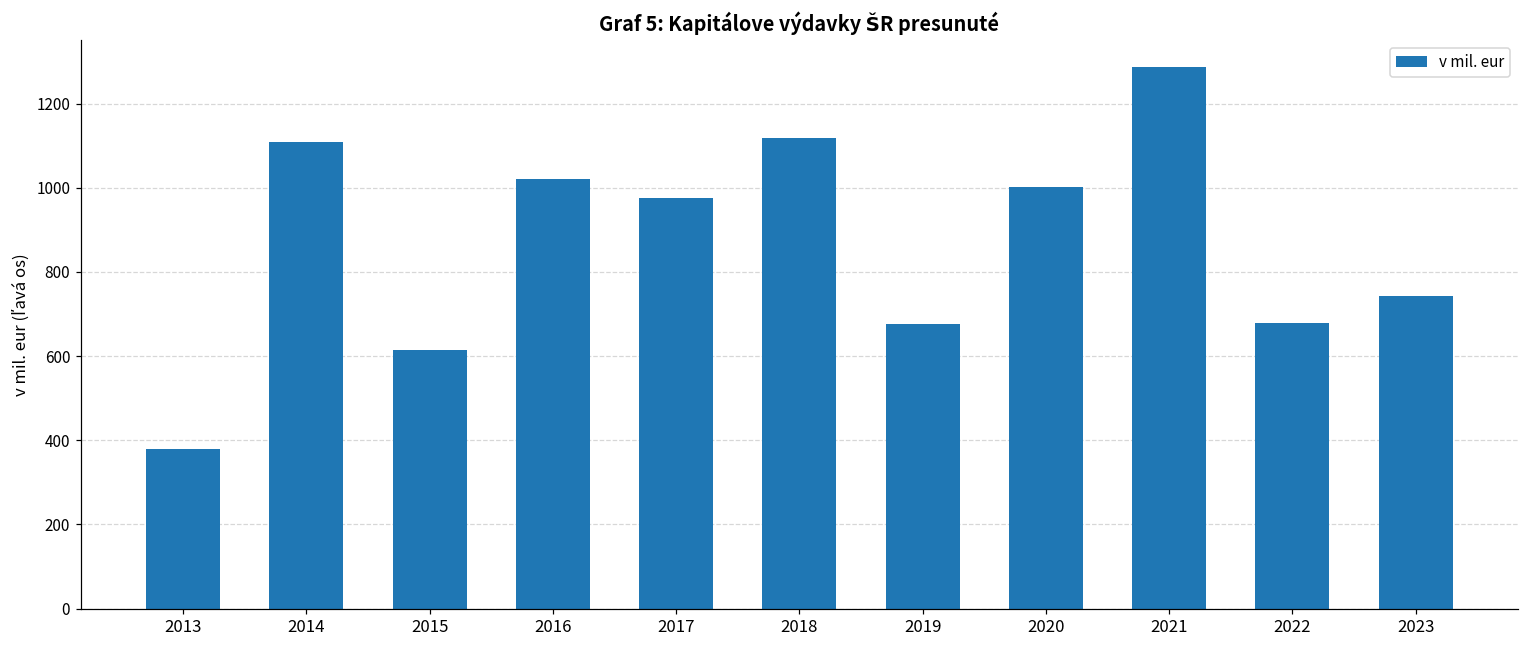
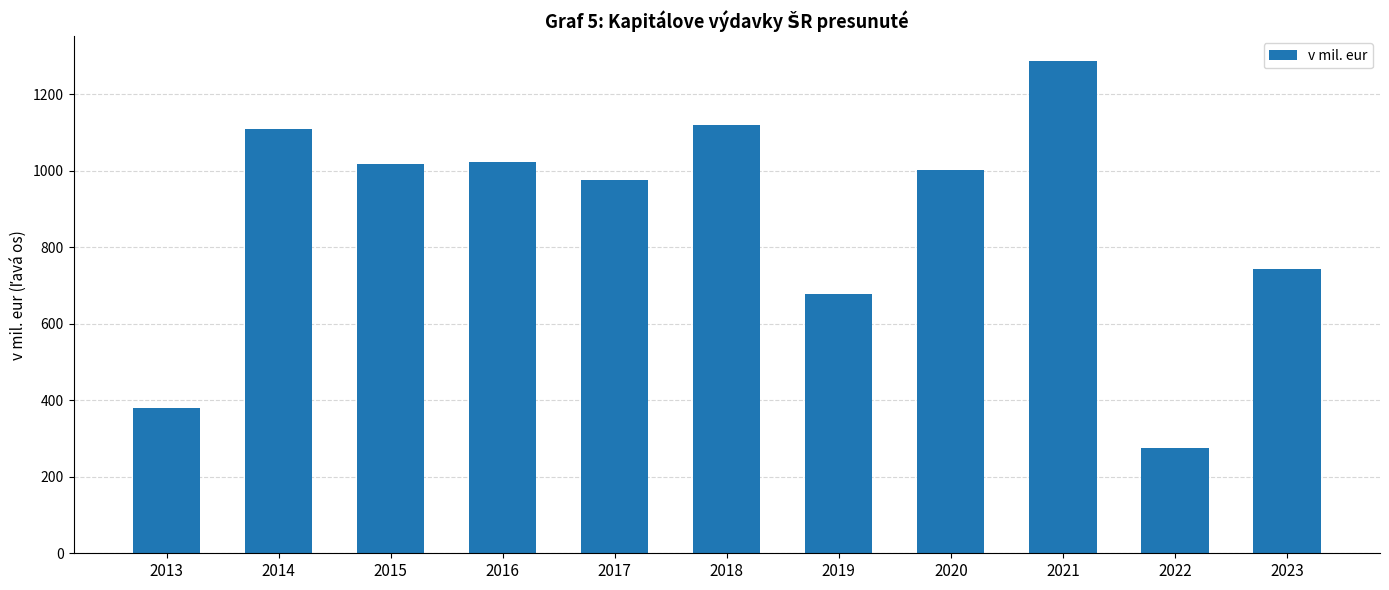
  {
    "2013": 380,
    "2014": 1110,
-   "2015": 610,
+   "2015": 1020,
    "2016": 1020,
    "2017": 980,
    "2018": 1120,
    "2019": 680,
    "2020": 1000,
    "2021": 1290,
-   "2022": 680,
+   "2022": 280,
    "2023": 740
  }
